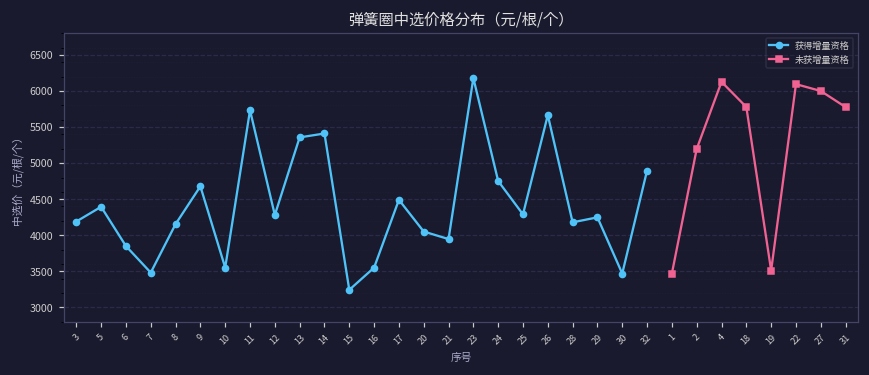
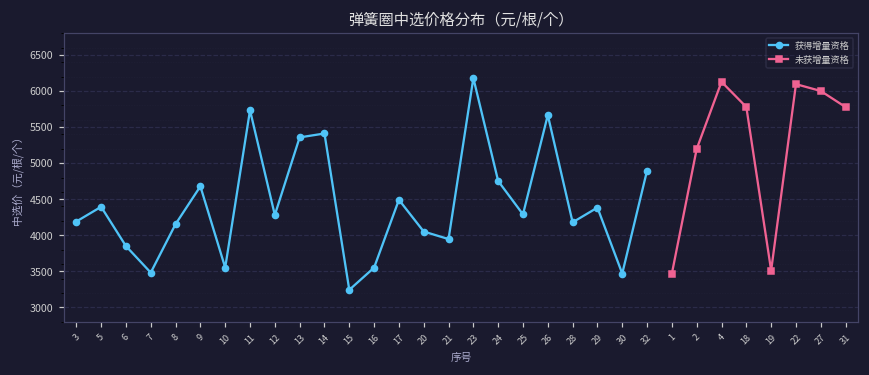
  {
    "获得增量资格": {
      "3": 4200,
      "5": 4400,
      "6": 3900,
      "7": 3500,
      "8": 4200,
      "9": 4700,
      "10": 3600,
      "11": 5700,
      "12": 4300,
      "13": 5400,
      "14": 5400,
      "15": 3200,
      "16": 3600,
      "17": 4500,
      "20": 4100,
      "21": 3900,
      "23": 6200,
      "24": 4800,
      "25": 4300,
      "26": 5700,
      "28": 4200,
-     "29": 4200,
+     "29": 4400,
      "30": 3500,
      "32": 4900
    },
    "未获增量资格": {
      "1": 3500,
      "2": 5200,
      "4": 6100,
      "18": 5800,
      "19": 3500,
      "22": 6100,
      "27": 6000,
      "31": 5800
    }
  }
